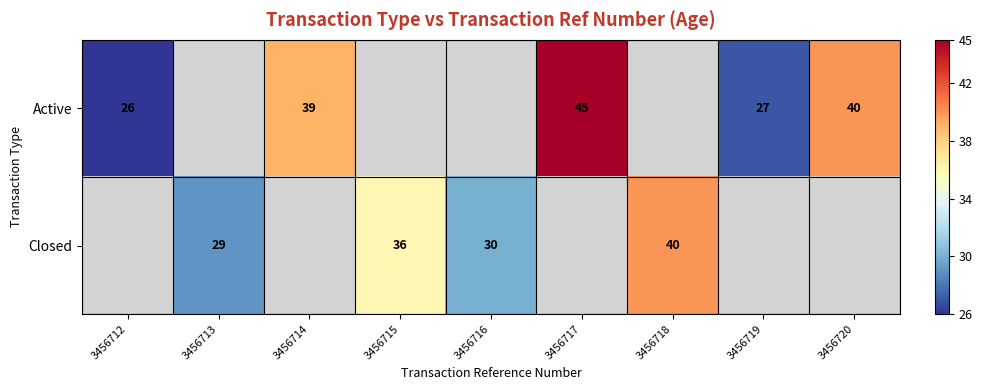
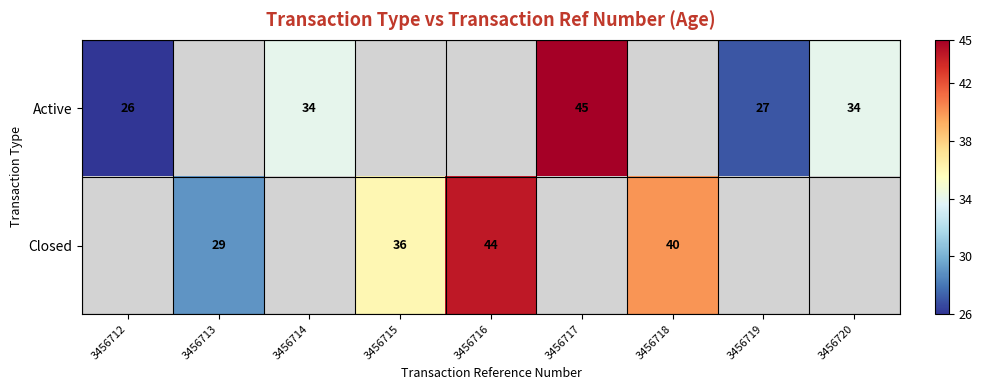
  {
    "Active": {
      "3456712": 26,
-     "3456714": 39,
+     "3456714": 34,
      "3456717": 45,
      "3456719": 27,
-     "3456720": 40
+     "3456720": 34
    },
    "Closed": {
      "3456713": 29,
      "3456715": 36,
-     "3456716": 30,
+     "3456716": 44,
      "3456718": 40
    }
  }
